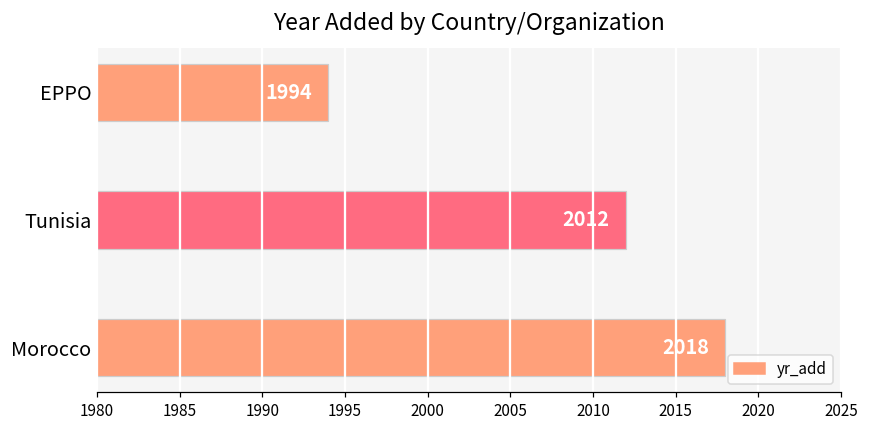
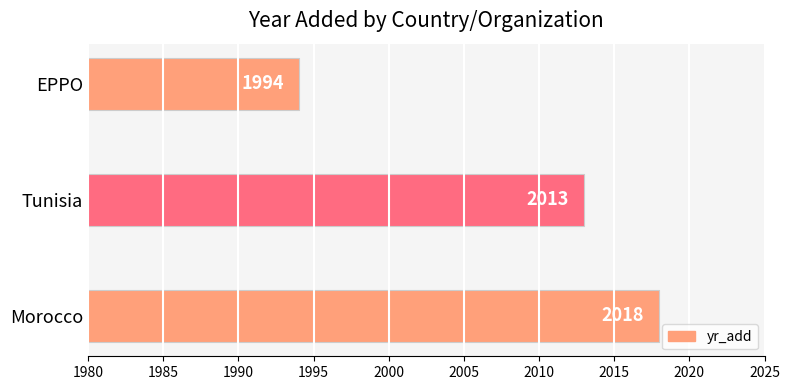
  {
    "EPPO": 1994,
-   "Tunisia": 2012,
+   "Tunisia": 2013,
    "Morocco": 2018
  }
